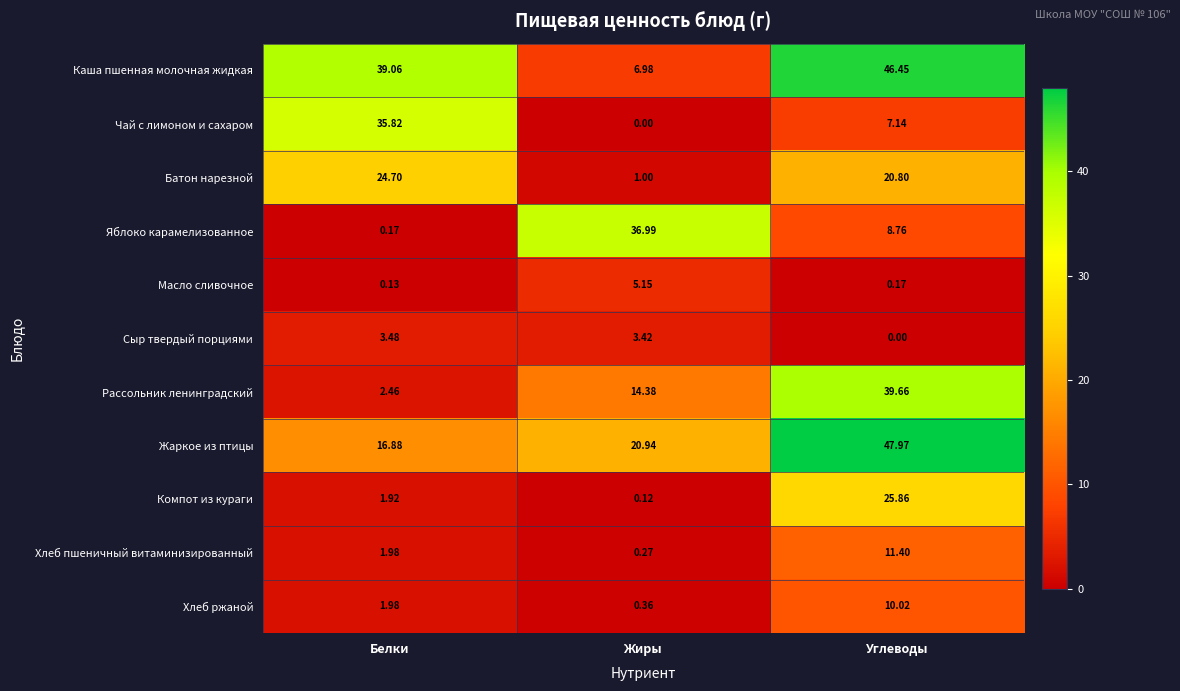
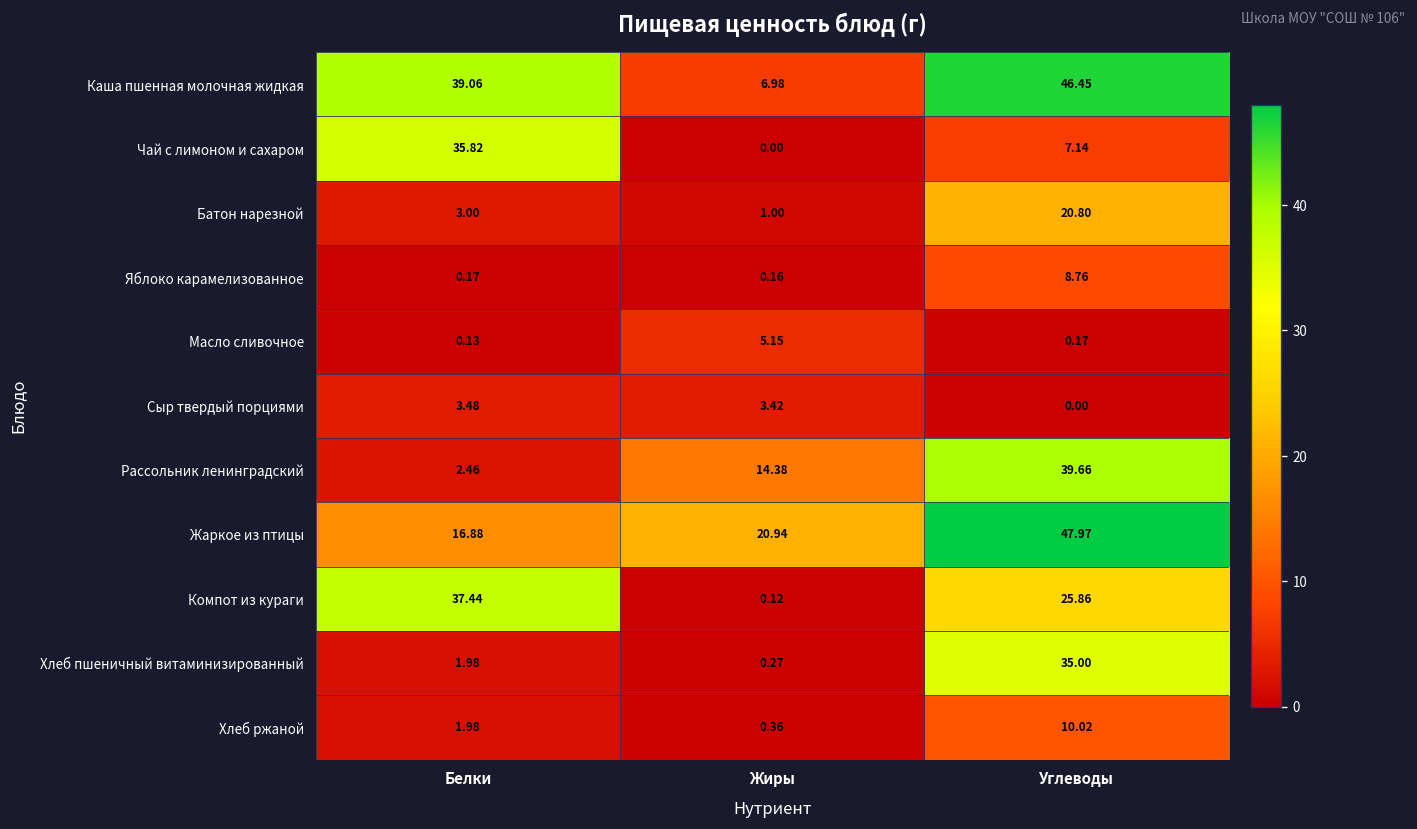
  {
    "Каша пшенная молочная жидкая": {
      "Белки": 39.06,
      "Жиры": 6.98,
      "Углеводы": 46.45
    },
    "Чай с лимоном и сахаром": {
      "Белки": 35.82,
      "Жиры": 0.00,
      "Углеводы": 7.14
    },
    "Батон нарезной": {
-     "Белки": 24.70,
+     "Белки": 3.00,
      "Жиры": 1.00,
      "Углеводы": 20.80
    },
    "Яблоко карамелизованное": {
      "Белки": 0.17,
-     "Жиры": 36.99,
+     "Жиры": 0.16,
      "Углеводы": 8.76
    },
    "Масло сливочное": {
      "Белки": 0.13,
      "Жиры": 5.15,
      "Углеводы": 0.17
    },
    "Сыр твердый порциями": {
      "Белки": 3.48,
      "Жиры": 3.42,
      "Углеводы": 0.00
    },
    "Рассольник ленинградский": {
      "Белки": 2.46,
      "Жиры": 14.38,
      "Углеводы": 39.66
    },
    "Жаркое из птицы": {
      "Белки": 16.88,
      "Жиры": 20.94,
      "Углеводы": 47.97
    },
    "Компот из кураги": {
-     "Белки": 1.92,
+     "Белки": 37.44,
      "Жиры": 0.12,
      "Углеводы": 25.86
    },
    "Хлеб пшеничный витаминизированный": {
      "Белки": 1.98,
      "Жиры": 0.27,
-     "Углеводы": 11.40
+     "Углеводы": 35.00
    },
    "Хлеб ржаной": {
      "Белки": 1.98,
      "Жиры": 0.36,
      "Углеводы": 10.02
    }
  }
